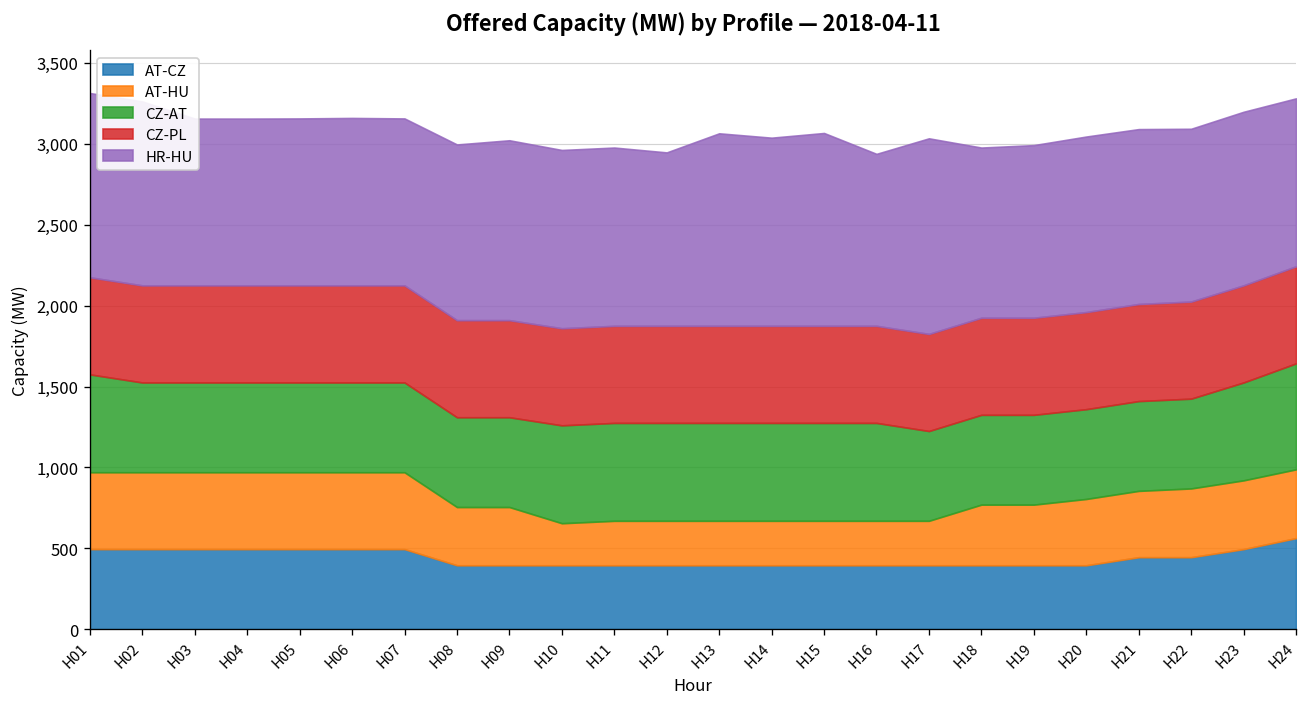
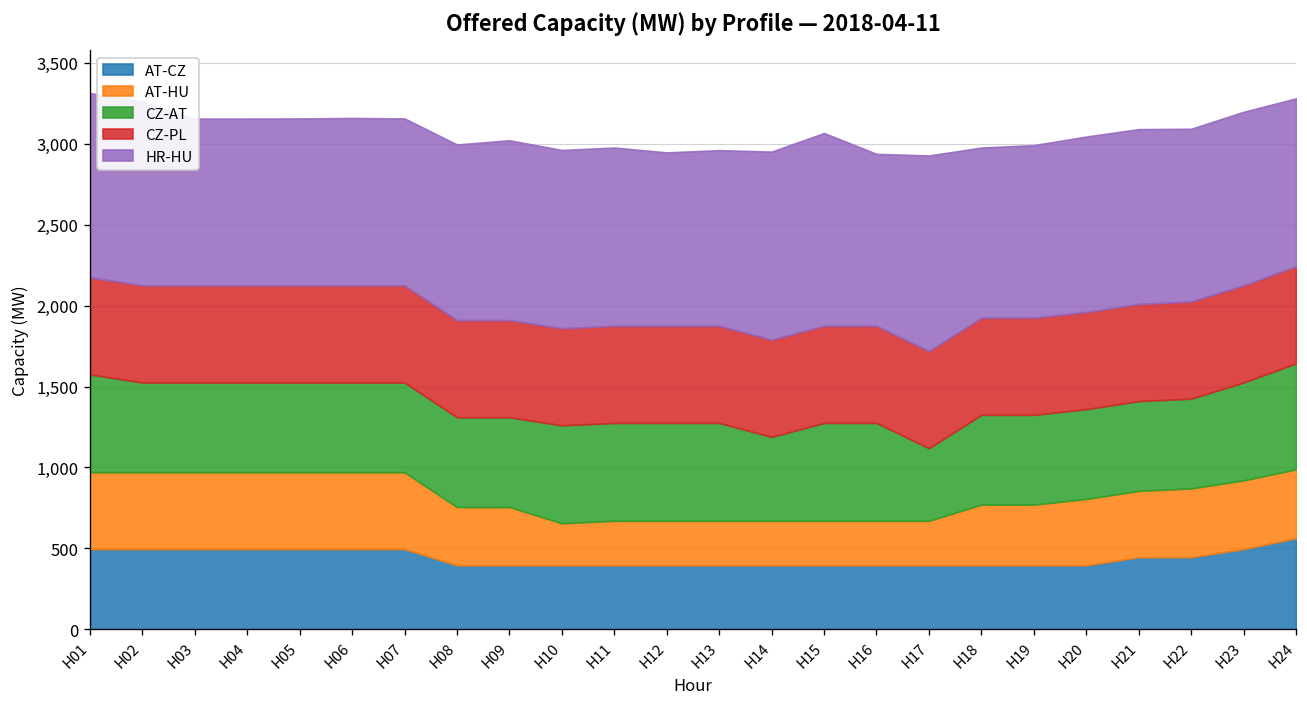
  {
    "AT-CZ": {
      "H01": "500",
      "H02": "500",
      "H03": "500",
      "H04": "500",
      "H05": "500",
      "H06": "500",
      "H07": "500",
      "H08": "400",
      "H09": "400",
      "H10": "400",
      "H11": "400",
      "H12": "400",
      "H13": "400",
      "H14": "400",
      "H15": "400",
      "H16": "400",
      "H17": "400",
      "H18": "400",
      "H19": "400",
      "H20": "400",
      "H21": "450",
      "H22": "450",
      "H23": "500",
      "H24": "560"
    },
    "AT-HU": {
      "H01": "480",
      "H02": "480",
      "H03": "480",
      "H04": "480",
      "H05": "480",
      "H06": "480",
      "H07": "480",
      "H08": "360",
      "H09": "360",
      "H10": "260",
      "H11": "280",
      "H12": "280",
      "H13": "280",
      "H14": "280",
      "H15": "280",
      "H16": "280",
      "H17": "280",
      "H18": "380",
      "H19": "380",
      "H20": "410",
      "H21": "410",
      "H22": "430",
      "H23": "430",
      "H24": "430"
    },
    "CZ-AT": {
      "H01": "610",
      "H02": "560",
      "H03": "560",
      "H04": "560",
      "H05": "560",
      "H06": "560",
      "H07": "560",
      "H08": "560",
      "H09": "560",
      "H10": "610",
      "H11": "610",
      "H12": "610",
      "H13": "610",
-     "H14": "610",
+     "H14": "520",
      "H15": "610",
      "H16": "610",
-     "H17": "560",
+     "H17": "450",
      "H18": "560",
      "H19": "560",
      "H20": "560",
      "H21": "560",
      "H22": "560",
      "H23": "610",
      "H24": "660"
    },
    "CZ-PL": {
      "H01": "600",
      "H02": "600",
      "H03": "600",
      "H04": "600",
      "H05": "600",
      "H06": "600",
      "H07": "600",
      "H08": "600",
      "H09": "600",
      "H10": "600",
      "H11": "600",
      "H12": "600",
      "H13": "600",
      "H14": "600",
      "H15": "600",
      "H16": "600",
      "H17": "600",
      "H18": "600",
      "H19": "600",
      "H20": "600",
      "H21": "600",
      "H22": "600",
      "H23": "600",
      "H24": "600"
    },
    "HR-HU": {
      "H01": "1,140",
      "H04": "1,030",
      "H05": "1,030",
      "H06": "1,040",
      "H07": "1,030",
      "H08": "1,090",
      "H09": "1,110",
      "H10": "1,100",
      "H11": "1,100",
      "H12": "1,070",
-     "H13": "1,190",
+     "H13": "1,090",
      "H14": "1,160",
      "H15": "1,190",
      "H16": "1,060",
      "H17": "1,210",
      "H18": "1,050",
      "H19": "1,070",
      "H20": "1,090",
      "H21": "1,080",
      "H22": "1,070",
      "H23": "1,070",
      "H24": "1,040"
    }
  }
